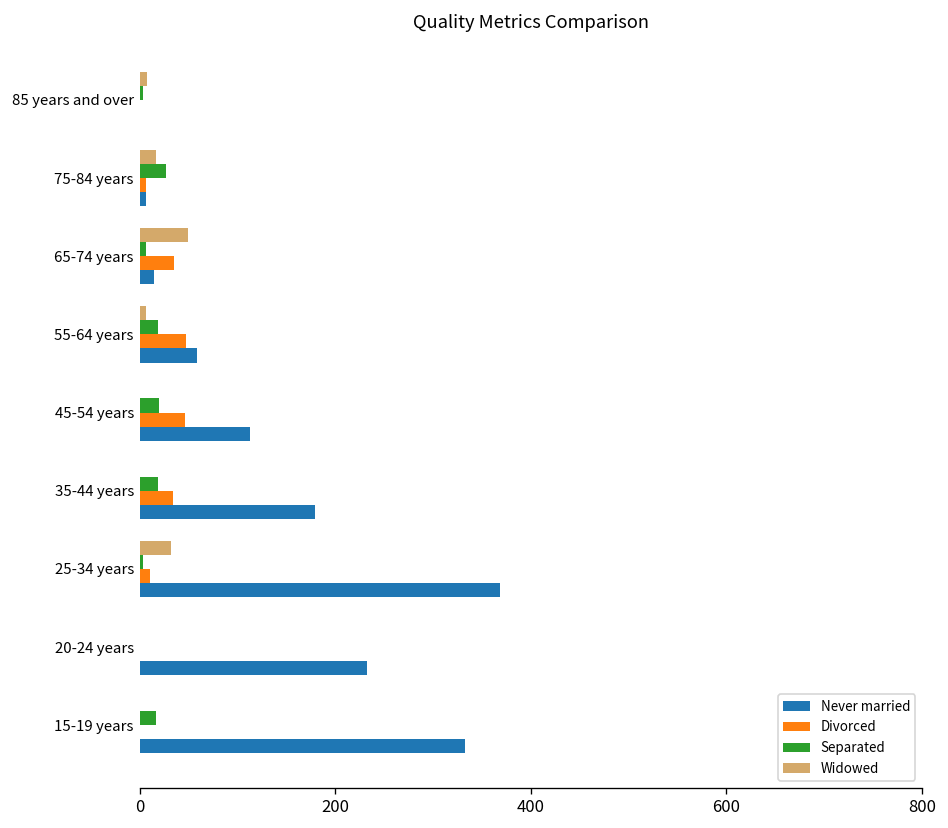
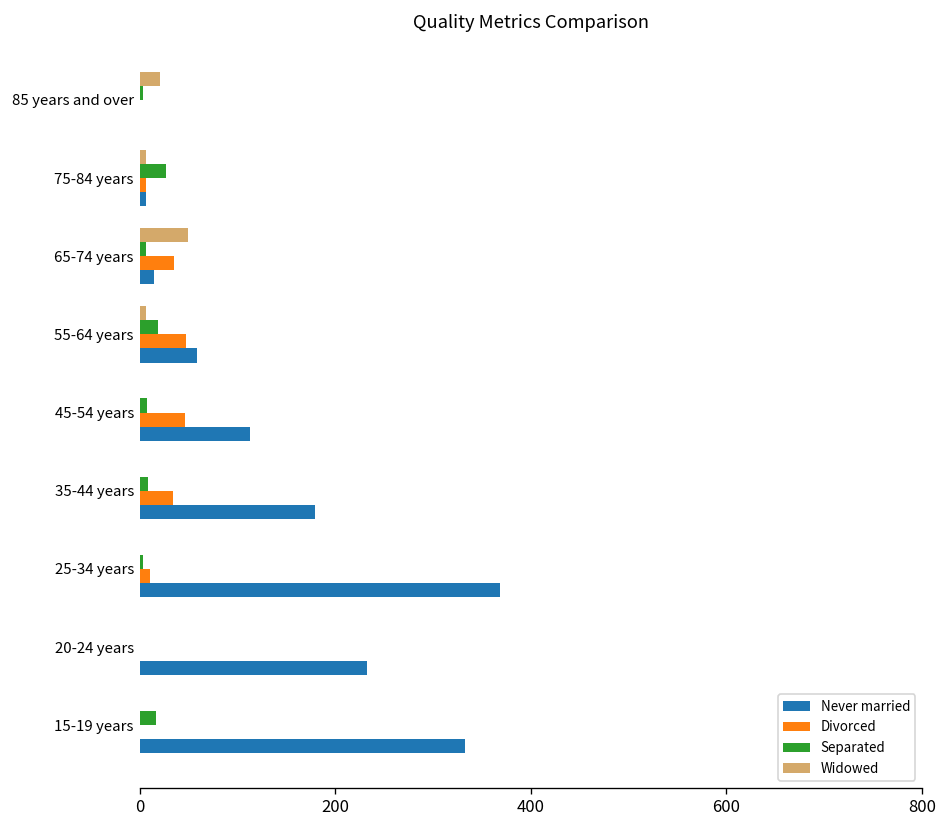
  {
    "Never married": {
      "85 years and over": 0,
      "75-84 years": 10,
      "65-74 years": 20,
      "55-64 years": 60,
      "45-54 years": 110,
      "35-44 years": 180,
      "25-34 years": 370,
      "20-24 years": 230,
      "15-19 years": 330
    },
    "Divorced": {
      "85 years and over": 0,
      "75-84 years": 10,
      "65-74 years": 40,
      "55-64 years": 50,
      "45-54 years": 50,
      "35-44 years": 30,
      "25-34 years": 10,
      "20-24 years": 0,
      "15-19 years": 0
    },
    "Separated": {
      "75-84 years": 30,
      "65-74 years": 10,
      "55-64 years": 20,
-     "45-54 years": 20,
-     "35-44 years": 20,
+     "45-54 years": 10,
+     "35-44 years": 10,
      "20-24 years": 0,
      "15-19 years": 20
    },
    "Widowed": {
-     "85 years and over": 10,
-     "75-84 years": 20,
+     "85 years and over": 20,
+     "75-84 years": 10,
      "65-74 years": 50,
      "55-64 years": 10,
      "45-54 years": 0,
      "35-44 years": 0,
-     "25-34 years": 30,
+     "25-34 years": 0,
      "20-24 years": 0,
      "15-19 years": 0
    }
  }
